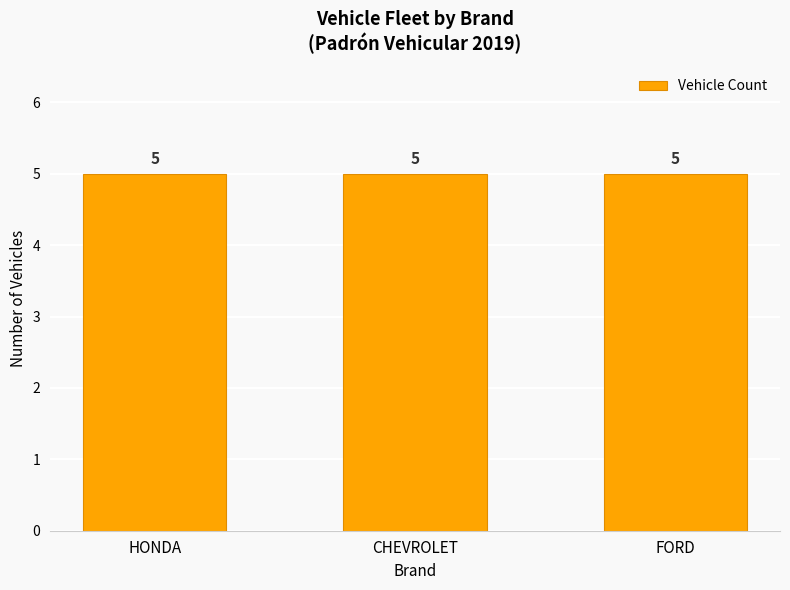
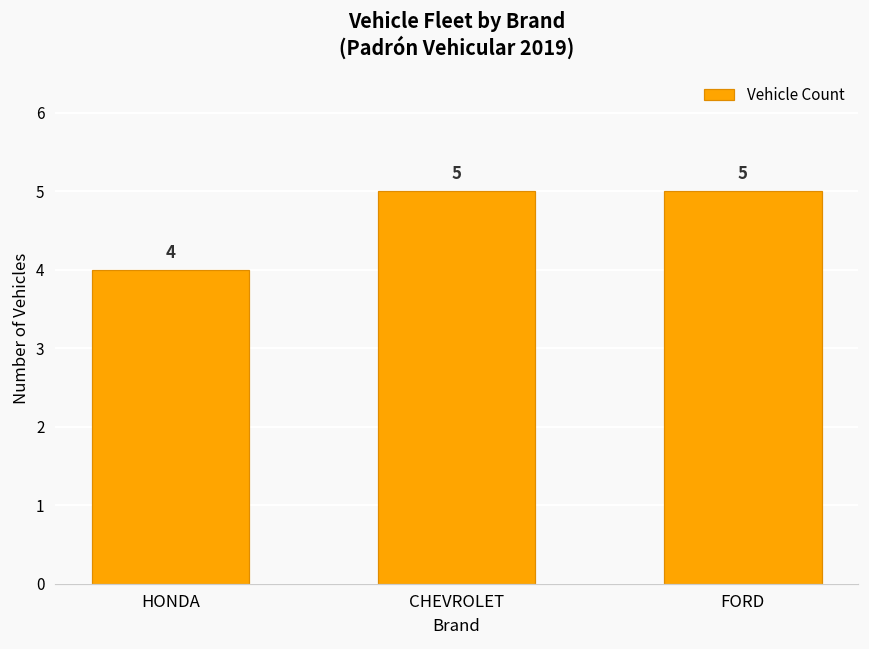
  {
-   "HONDA": 5,
+   "HONDA": 4,
    "CHEVROLET": 5,
    "FORD": 5
  }
